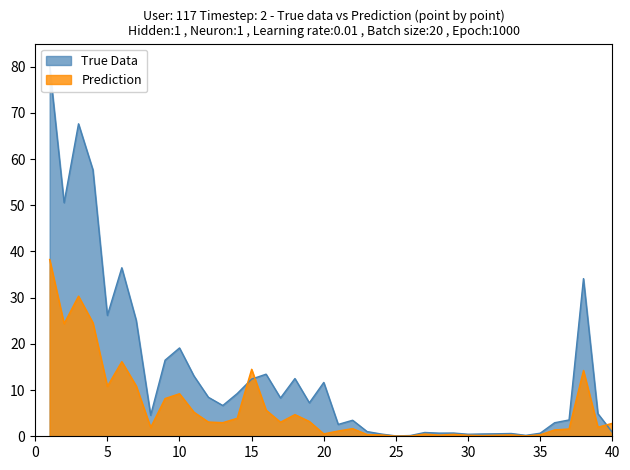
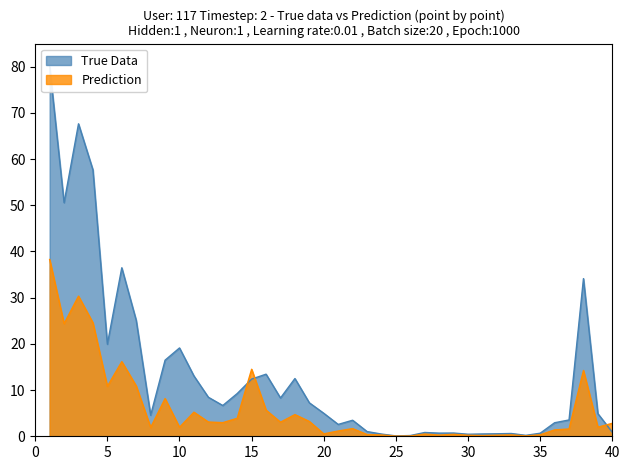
  {
    "True Data": {
-     "5": 26,
+     "5": 20,
      "10": 19,
      "15": 12,
-     "20": 12,
+     "20": 5,
      "40": 1
    },
    "Prediction": {
      "5": 11,
-     "10": 9,
+     "10": 2,
      "15": 15,
      "20": 1,
      "40": 3
    }
  }
